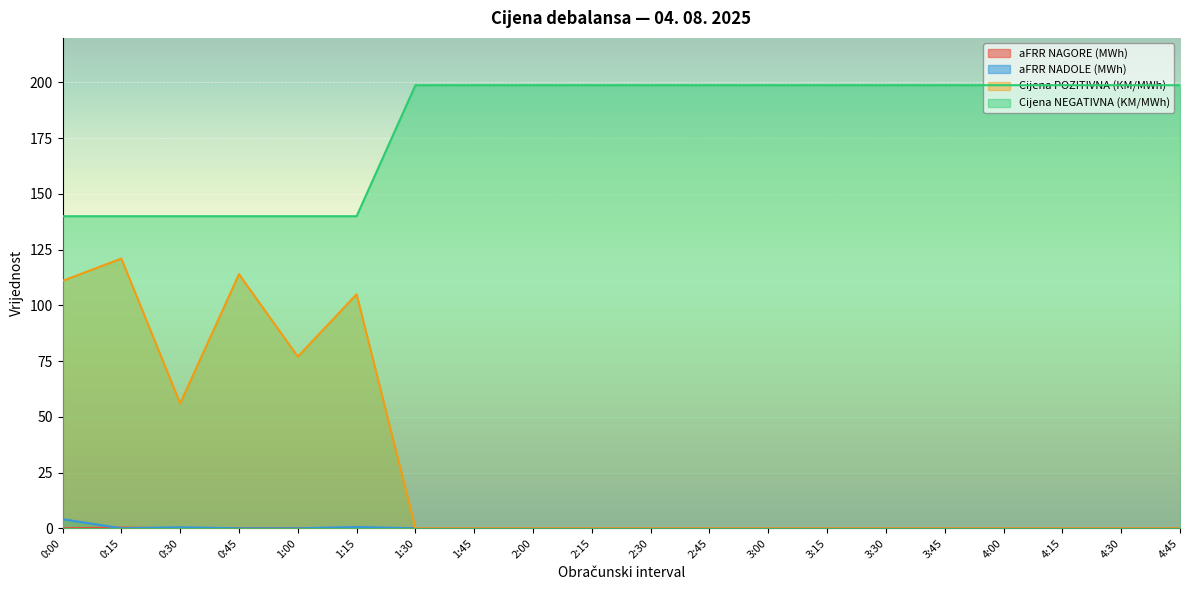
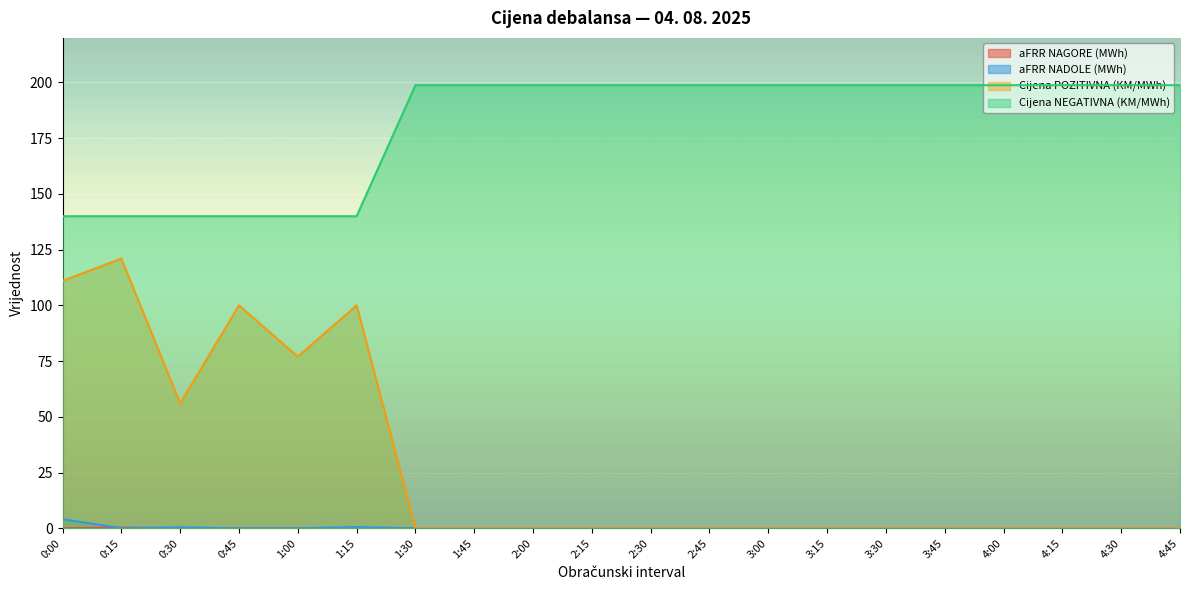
  {
    "aFRR NAGORE (MWh)": {
      "0:00": 0
    },
    "aFRR NADOLE (MWh)": {
      "0:00": 4
    },
    "Cijena POZITIVNA (KM/MWh)": {
      "0:00": 111,
      "0:15": 121,
      "0:30": 56,
-     "0:45": 114,
+     "0:45": 100,
      "1:00": 77,
-     "1:15": 105
+     "1:15": 100
    },
    "Cijena NEGATIVNA (KM/MWh)": {
      "0:00": 140,
      "0:15": 140,
      "0:30": 140,
      "0:45": 140,
      "1:00": 140,
      "1:15": 140,
      "1:30": 199,
      "1:45": 199,
      "2:00": 199,
      "2:15": 199,
      "2:30": 199,
      "2:45": 199,
      "3:00": 199,
      "3:15": 199,
      "3:30": 199,
      "3:45": 199,
      "4:45": 199
    }
  }
